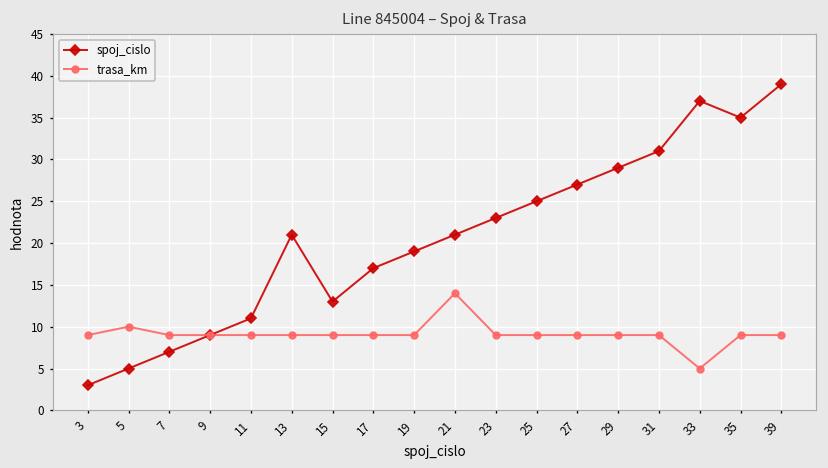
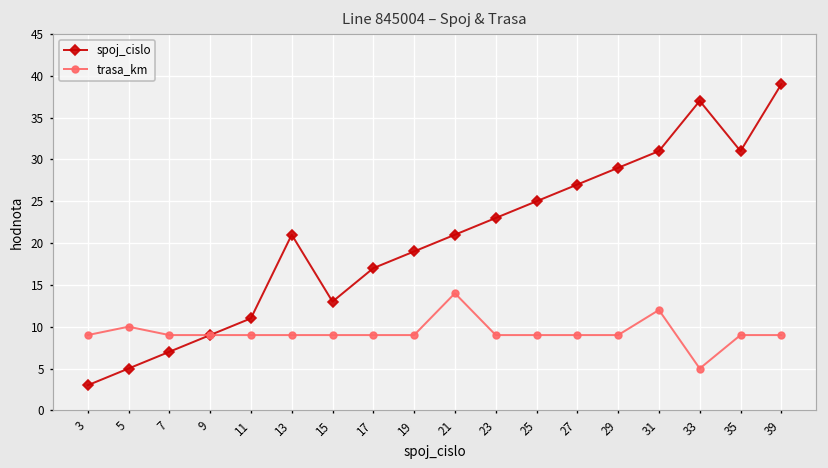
  {
    "spoj_cislo": {
      "3": 3,
      "5": 5,
      "7": 7,
      "11": 11,
      "13": 21,
      "15": 13,
      "17": 17,
      "19": 19,
      "21": 21,
      "23": 23,
      "25": 25,
      "27": 27,
      "29": 29,
      "31": 31,
      "33": 37,
-     "35": 35,
+     "35": 31,
      "39": 39
    },
    "trasa_km": {
      "3": 9,
      "5": 10,
      "7": 9,
      "11": 9,
      "13": 9,
      "15": 9,
      "17": 9,
      "19": 9,
      "21": 14,
      "23": 9,
      "25": 9,
      "27": 9,
      "29": 9,
-     "31": 9,
+     "31": 12,
      "33": 5,
      "35": 9,
      "39": 9
    }
  }
